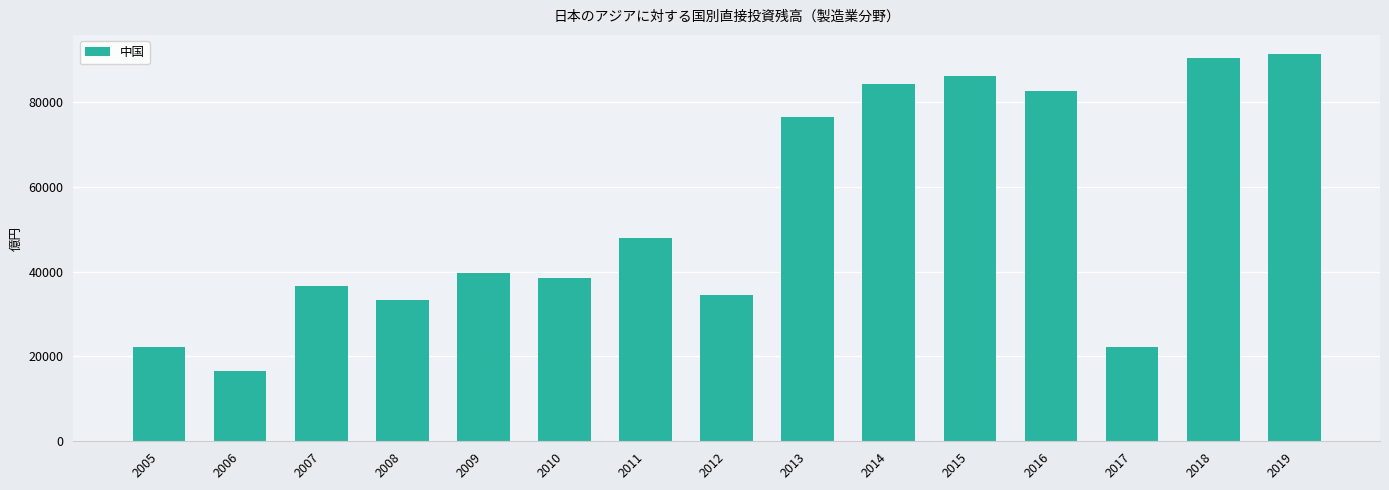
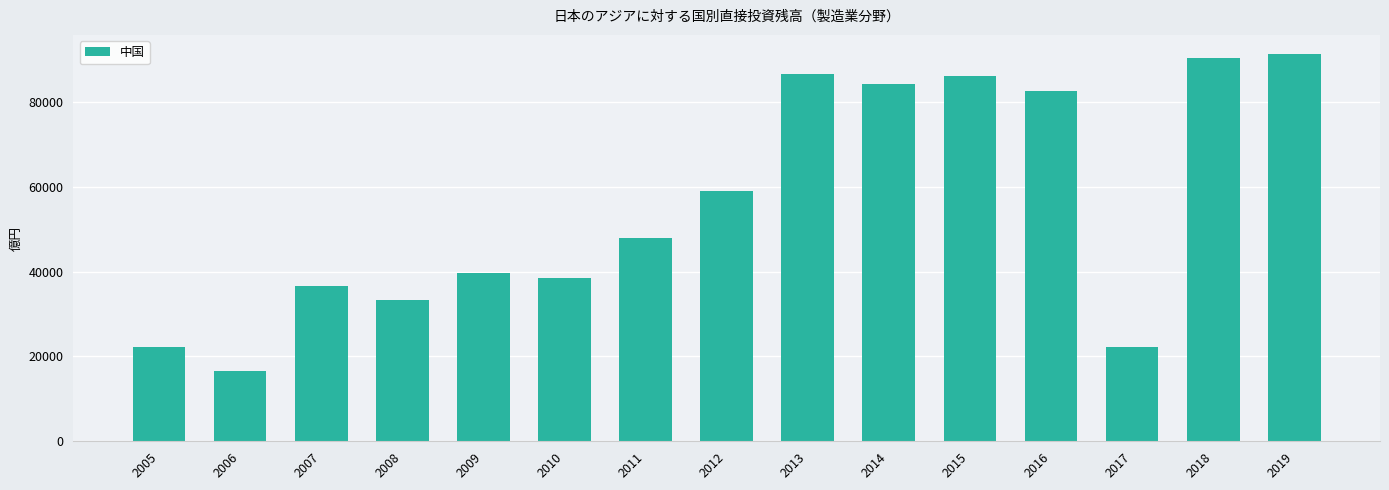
  {
    "2005": 22000,
    "2006": 17000,
    "2007": 37000,
    "2008": 33000,
    "2009": 40000,
    "2010": 39000,
    "2011": 48000,
-   "2012": 34000,
-   "2013": 76000,
+   "2012": 59000,
+   "2013": 87000,
    "2014": 84000,
    "2015": 86000,
    "2016": 83000,
    "2017": 22000,
    "2018": 90000,
    "2019": 91000
  }
